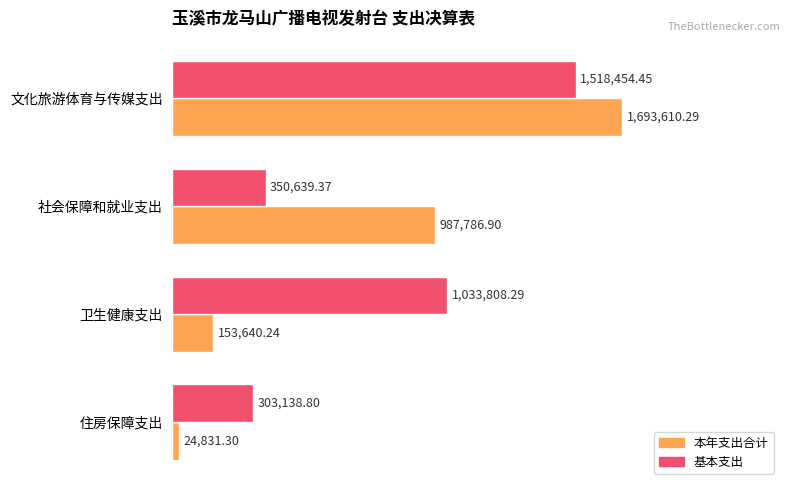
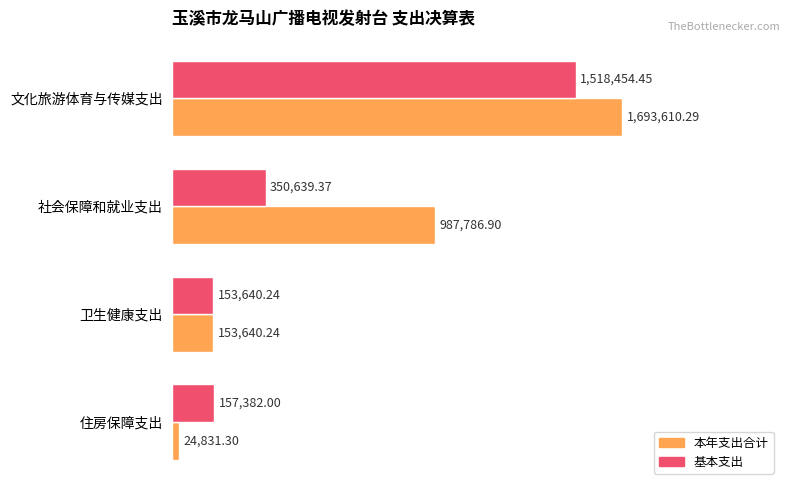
  {
    "本年支出合计": {
      "文化旅游体育与传媒支出": "1,693,610.29",
      "社会保障和就业支出": "987,786.90",
      "卫生健康支出": "153,640.24",
      "住房保障支出": "24,831.30"
    },
    "基本支出": {
      "文化旅游体育与传媒支出": "1,518,454.45",
      "社会保障和就业支出": "350,639.37",
-     "卫生健康支出": "1,033,808.29",
-     "住房保障支出": "303,138.80"
+     "卫生健康支出": "153,640.24",
+     "住房保障支出": "157,382.00"
    }
  }
